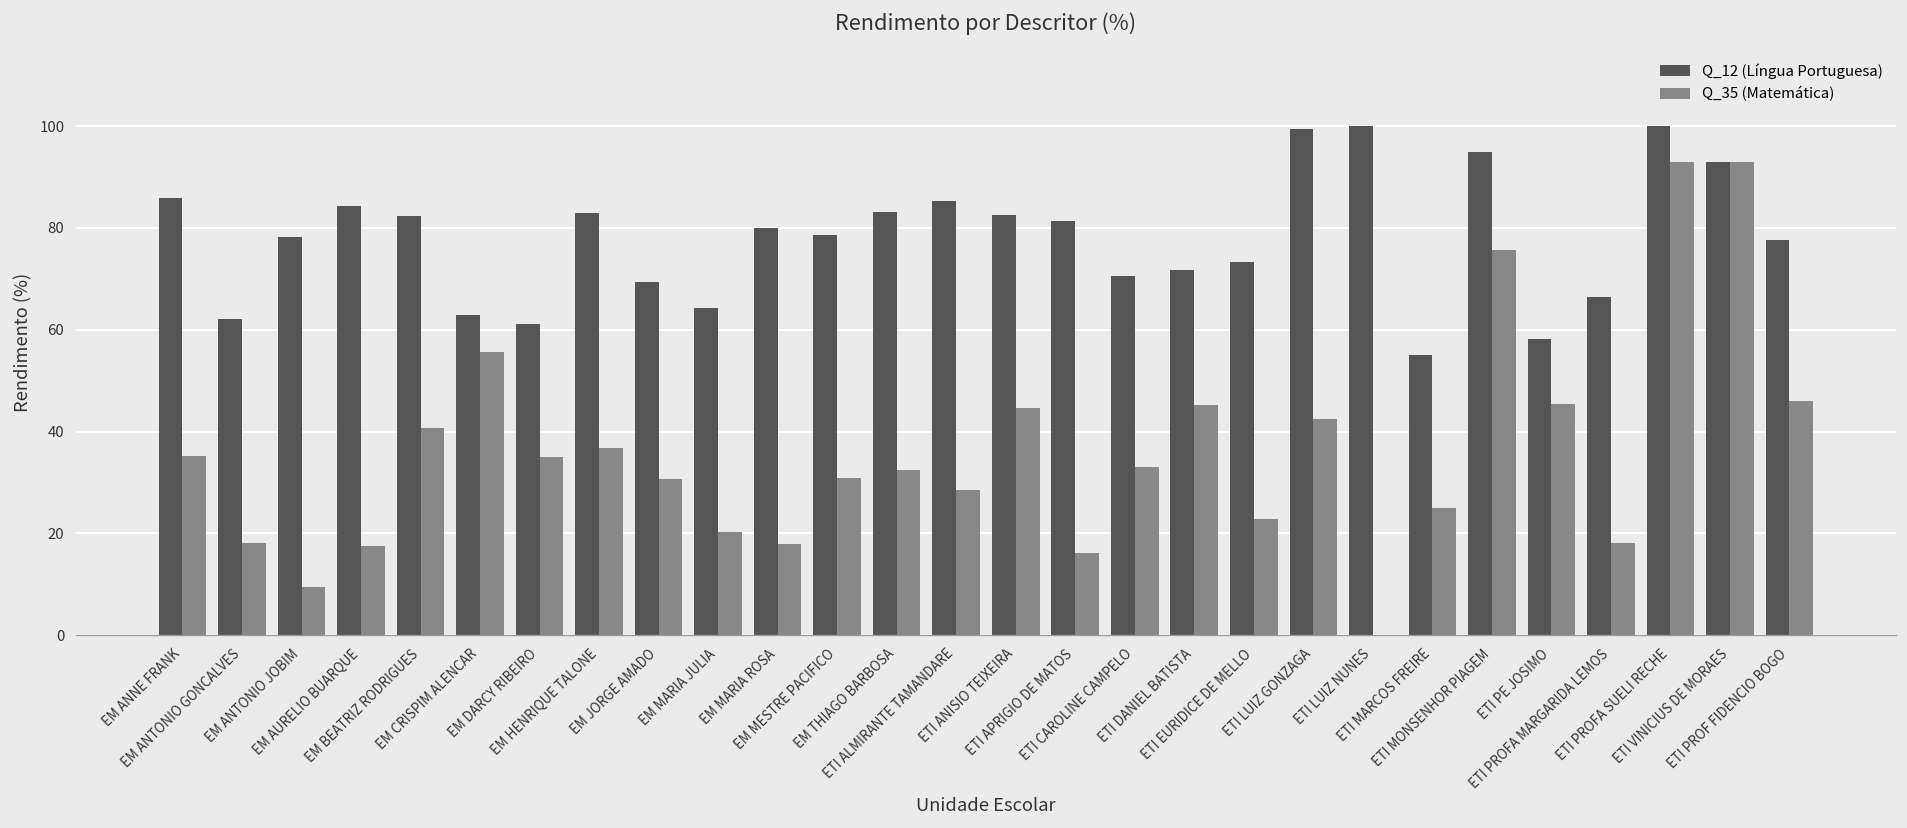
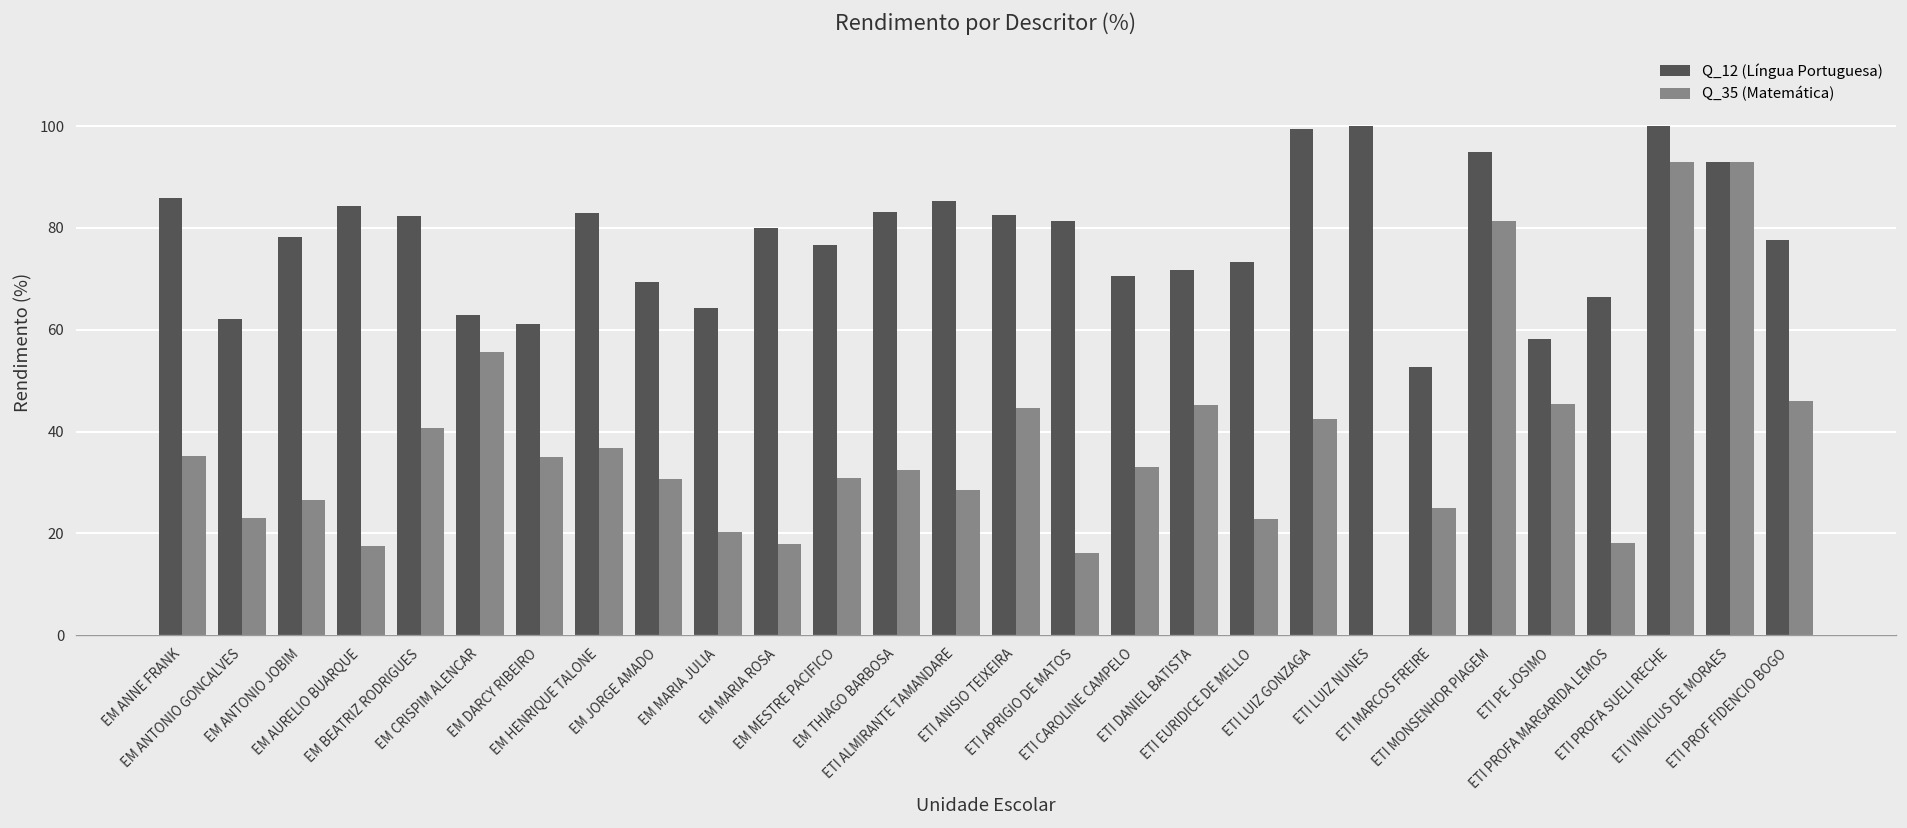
  {
    "Q_12 (Língua Portuguesa)": {
      "EM ANNE FRANK": 86,
      "EM ANTONIO GONCALVES": 62,
      "EM ANTONIO JOBIM": 78,
      "EM AURELIO BUARQUE": 84,
      "EM BEATRIZ RODRIGUES": 82,
      "EM CRISPIM ALENCAR": 63,
      "EM DARCY RIBEIRO": 61,
      "EM HENRIQUE TALONE": 83,
      "EM JORGE AMADO": 69,
      "EM MARIA JULIA": 64,
      "EM MARIA ROSA": 80,
-     "EM MESTRE PACIFICO": 79,
+     "EM MESTRE PACIFICO": 77,
      "EM THIAGO BARBOSA": 83,
      "ETI ALMIRANTE TAMANDARE": 85,
      "ETI ANISIO TEIXEIRA": 83,
      "ETI APRIGIO DE MATOS": 81,
      "ETI CAROLINE CAMPELO": 71,
      "ETI DANIEL BATISTA": 72,
      "ETI EURIDICE DE MELLO": 73,
      "ETI LUIZ GONZAGA": 99,
      "ETI LUIZ NUNES": 100,
-     "ETI MARCOS FREIRE": 55,
+     "ETI MARCOS FREIRE": 53,
      "ETI MONSENHOR PIAGEM": 95,
      "ETI PE JOSIMO": 58,
      "ETI PROFA MARGARIDA LEMOS": 66,
      "ETI PROFA SUELI RECHE": 100,
      "ETI VINICIUS DE MORAES": 93,
      "ETI PROF FIDENCIO BOGO": 78
    },
    "Q_35 (Matemática)": {
      "EM ANNE FRANK": 35,
-     "EM ANTONIO GONCALVES": 18,
-     "EM ANTONIO JOBIM": 10,
+     "EM ANTONIO GONCALVES": 23,
+     "EM ANTONIO JOBIM": 27,
      "EM AURELIO BUARQUE": 18,
      "EM BEATRIZ RODRIGUES": 41,
      "EM CRISPIM ALENCAR": 56,
      "EM DARCY RIBEIRO": 35,
      "EM HENRIQUE TALONE": 37,
      "EM JORGE AMADO": 31,
      "EM MARIA JULIA": 20,
      "EM MARIA ROSA": 18,
      "EM MESTRE PACIFICO": 31,
      "EM THIAGO BARBOSA": 32,
      "ETI ALMIRANTE TAMANDARE": 28,
      "ETI ANISIO TEIXEIRA": 45,
      "ETI APRIGIO DE MATOS": 16,
      "ETI CAROLINE CAMPELO": 33,
      "ETI DANIEL BATISTA": 45,
      "ETI EURIDICE DE MELLO": 23,
      "ETI LUIZ GONZAGA": 42,
      "ETI LUIZ NUNES": 0,
      "ETI MARCOS FREIRE": 25,
-     "ETI MONSENHOR PIAGEM": 76,
+     "ETI MONSENHOR PIAGEM": 81,
      "ETI PE JOSIMO": 45,
      "ETI PROFA MARGARIDA LEMOS": 18,
      "ETI PROFA SUELI RECHE": 93,
      "ETI VINICIUS DE MORAES": 93,
      "ETI PROF FIDENCIO BOGO": 46
    }
  }
